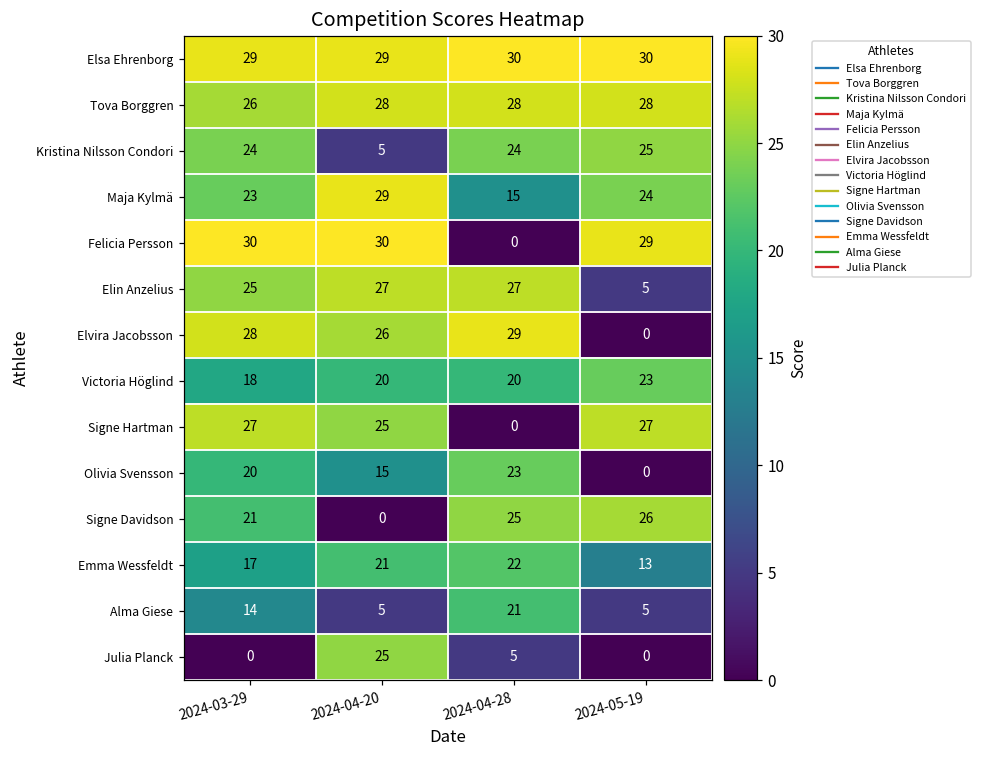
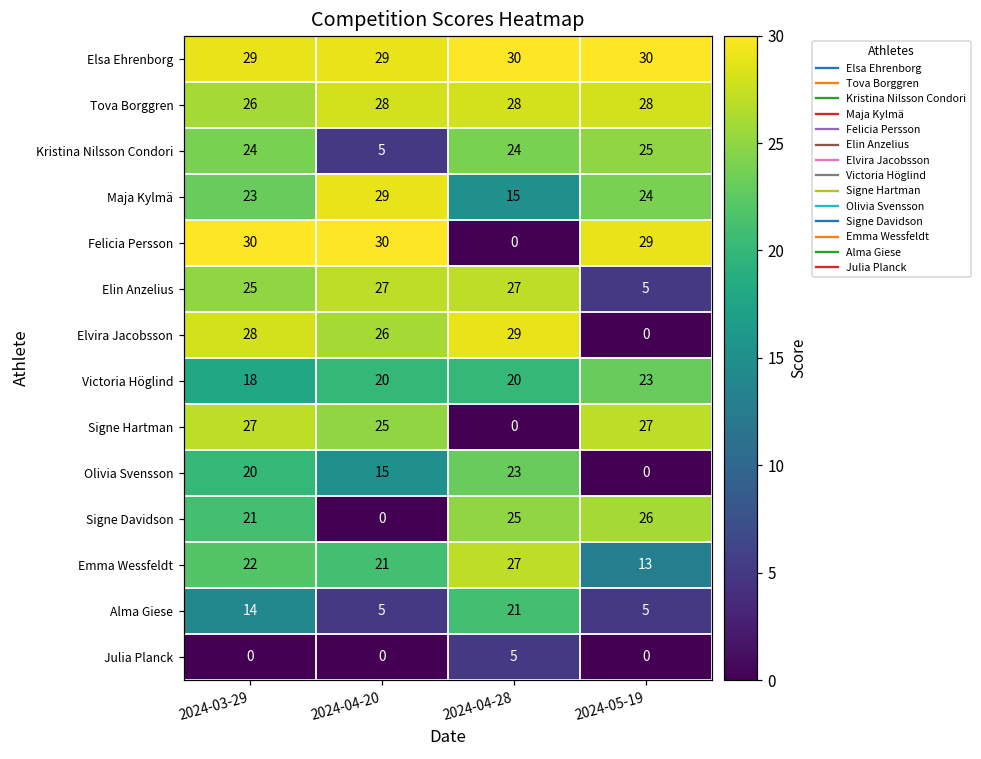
  {
    "Elsa Ehrenborg": {
      "2024-03-29": 29,
      "2024-04-20": 29,
      "2024-04-28": 30,
      "2024-05-19": 30
    },
    "Tova Borggren": {
      "2024-03-29": 26,
      "2024-04-20": 28,
      "2024-04-28": 28,
      "2024-05-19": 28
    },
    "Kristina Nilsson Condori": {
      "2024-03-29": 24,
      "2024-04-20": 5,
      "2024-04-28": 24,
      "2024-05-19": 25
    },
    "Maja Kylmä": {
      "2024-03-29": 23,
      "2024-04-20": 29,
      "2024-04-28": 15,
      "2024-05-19": 24
    },
    "Felicia Persson": {
      "2024-03-29": 30,
      "2024-04-20": 30,
      "2024-04-28": 0,
      "2024-05-19": 29
    },
    "Elin Anzelius": {
      "2024-03-29": 25,
      "2024-04-20": 27,
      "2024-04-28": 27,
      "2024-05-19": 5
    },
    "Elvira Jacobsson": {
      "2024-03-29": 28,
      "2024-04-20": 26,
      "2024-04-28": 29,
      "2024-05-19": 0
    },
    "Victoria Höglind": {
      "2024-03-29": 18,
      "2024-04-20": 20,
      "2024-04-28": 20,
      "2024-05-19": 23
    },
    "Signe Hartman": {
      "2024-03-29": 27,
      "2024-04-20": 25,
      "2024-04-28": 0,
      "2024-05-19": 27
    },
    "Olivia Svensson": {
      "2024-03-29": 20,
      "2024-04-20": 15,
      "2024-04-28": 23,
      "2024-05-19": 0
    },
    "Signe Davidson": {
      "2024-03-29": 21,
      "2024-04-20": 0,
      "2024-04-28": 25,
      "2024-05-19": 26
    },
    "Emma Wessfeldt": {
-     "2024-03-29": 17,
+     "2024-03-29": 22,
      "2024-04-20": 21,
-     "2024-04-28": 22,
+     "2024-04-28": 27,
      "2024-05-19": 13
    },
    "Alma Giese": {
      "2024-03-29": 14,
      "2024-04-20": 5,
      "2024-04-28": 21,
      "2024-05-19": 5
    },
    "Julia Planck": {
      "2024-03-29": 0,
-     "2024-04-20": 25,
+     "2024-04-20": 0,
      "2024-04-28": 5,
      "2024-05-19": 0
    }
  }
